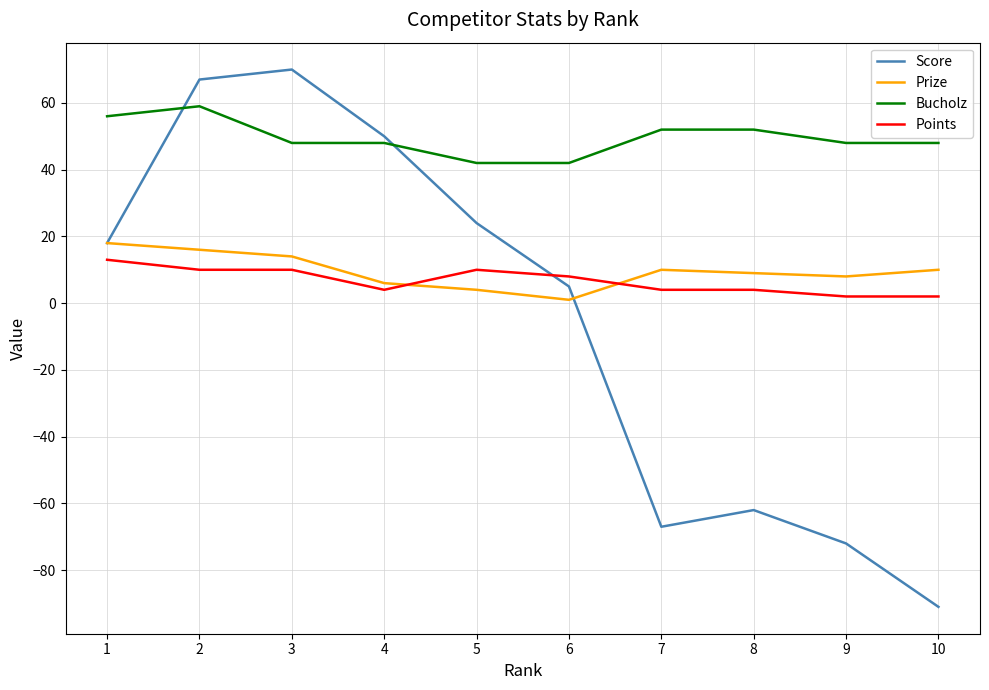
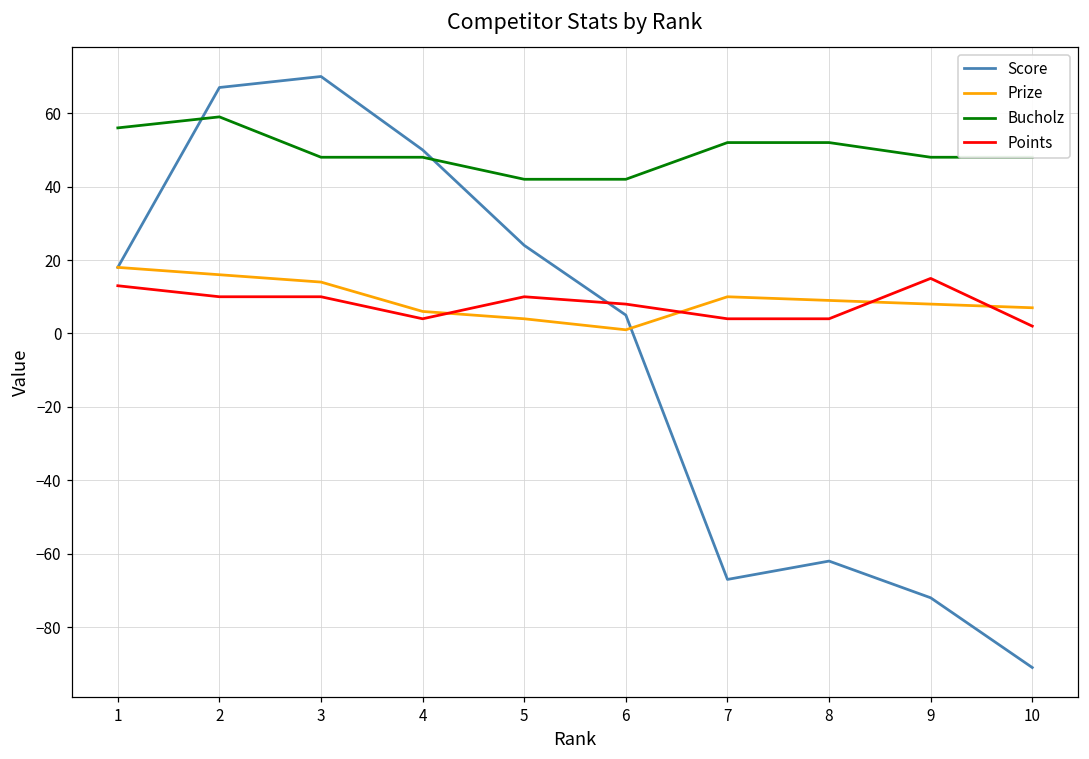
  {
    "Score": {
      "2": 67,
      "3": 70,
      "4": 50,
      "5": 24,
      "6": 5,
      "7": -67,
      "8": -62,
      "9": -72,
      "10": -91
    },
    "Prize": {
      "2": 16,
      "3": 14,
      "4": 6,
      "5": 4,
      "6": 1,
      "7": 10,
      "8": 9,
      "9": 8,
-     "10": 10
+     "10": 7
    },
    "Bucholz": {
      "1": 56,
      "2": 59,
      "3": 48,
      "4": 48,
      "5": 42,
      "6": 42,
      "7": 52,
      "8": 52,
      "9": 48,
      "10": 48
    },
    "Points": {
      "1": 13,
      "2": 10,
      "3": 10,
      "4": 4,
      "5": 10,
      "6": 8,
      "7": 4,
      "8": 4,
-     "9": 2,
+     "9": 15,
      "10": 2
    }
  }
